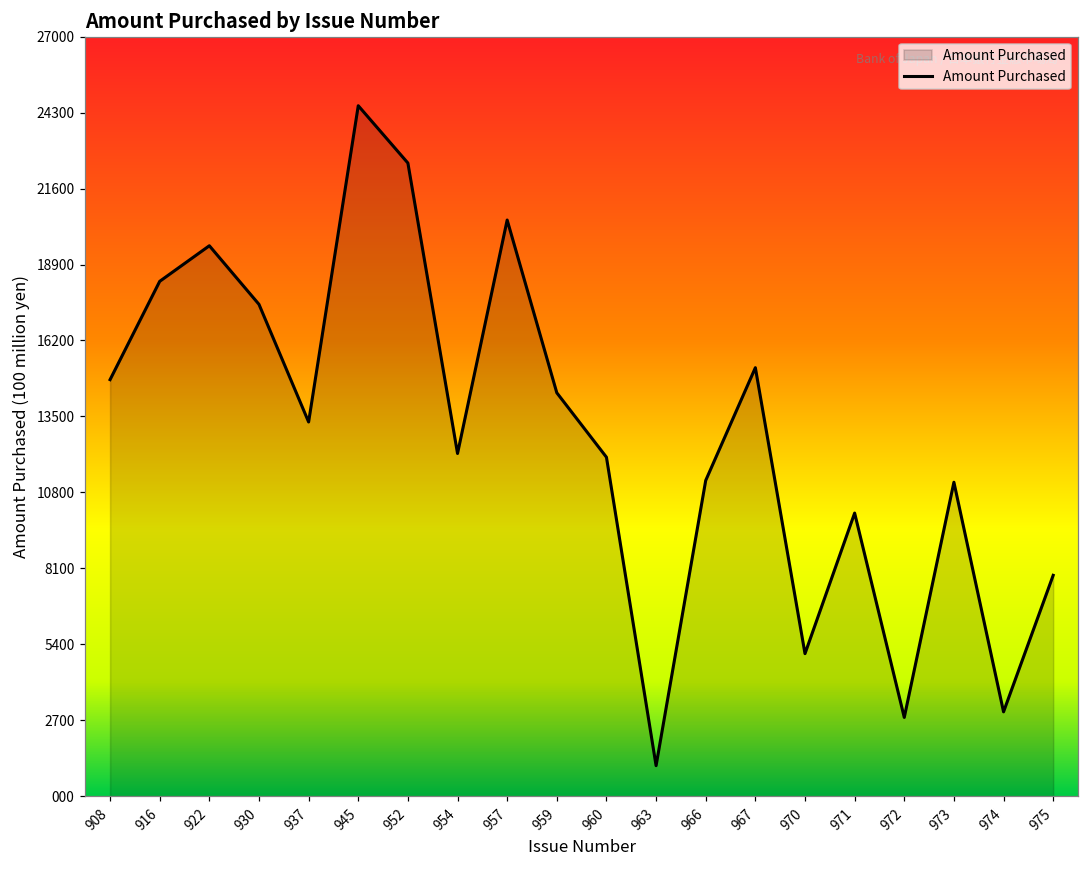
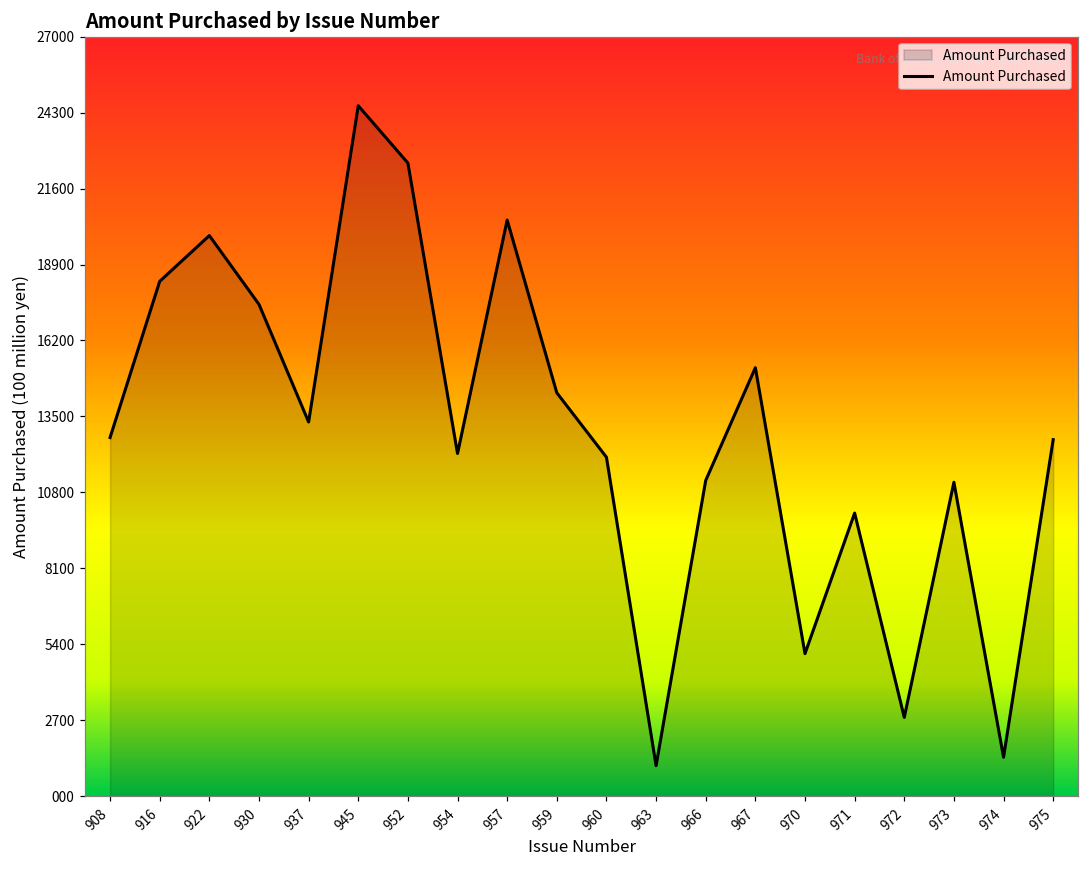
  {
-   "908": 14800,
+   "908": 12700,
    "916": 18300,
-   "922": 19600,
+   "922": 19900,
    "930": 17500,
    "937": 13300,
    "945": 24500,
    "952": 22500,
    "954": 12200,
    "957": 20500,
    "959": 14300,
    "960": 12000,
    "963": 1100,
    "966": 11200,
    "967": 15200,
    "970": 5100,
    "971": 10100,
    "972": 2800,
    "973": 11200,
-   "974": 3000,
-   "975": 7900
+   "974": 1400,
+   "975": 12700
  }
